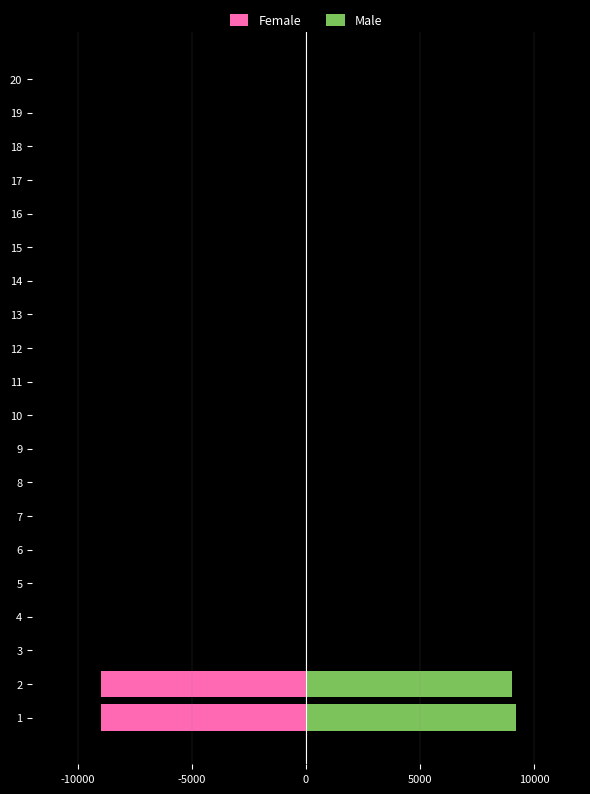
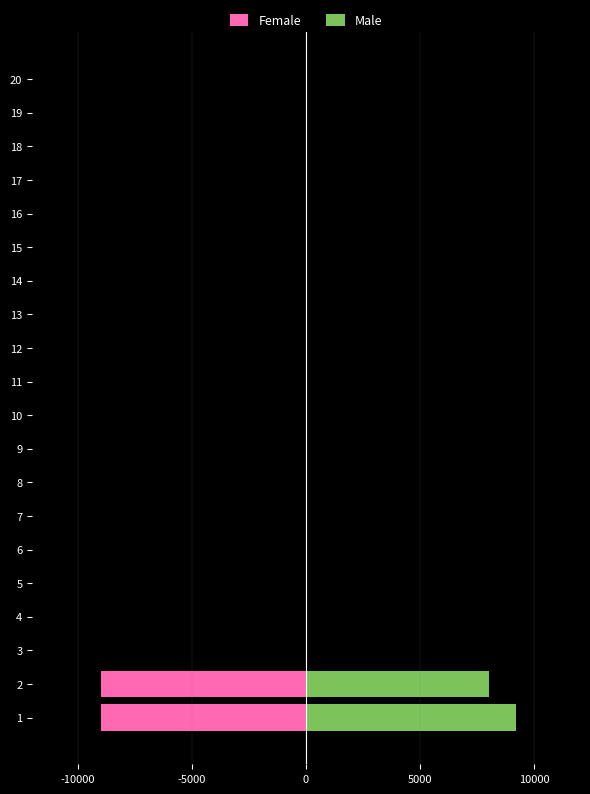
  {
    "Female": {
      "20": 0,
      "19": 0,
      "18": 0,
      "17": 0,
      "16": 0,
      "15": 0,
      "14": 0,
      "13": 0,
      "12": 0,
      "11": 0,
      "10": 0,
      "9": 0,
      "8": 0,
      "7": 0,
      "6": 0,
      "5": 0,
      "4": 0,
      "3": 0,
      "2": -9000,
      "1": -9000
    },
    "Male": {
      "20": 0,
      "19": 0,
      "18": 0,
      "17": 0,
      "16": 0,
      "15": 0,
      "14": 0,
      "13": 0,
      "12": 0,
      "11": 0,
      "10": 0,
      "9": 0,
      "8": 0,
      "7": 0,
      "6": 0,
      "5": 0,
      "4": 0,
      "3": 0,
-     "2": 9000,
+     "2": 8000,
      "1": 9200
    }
  }
